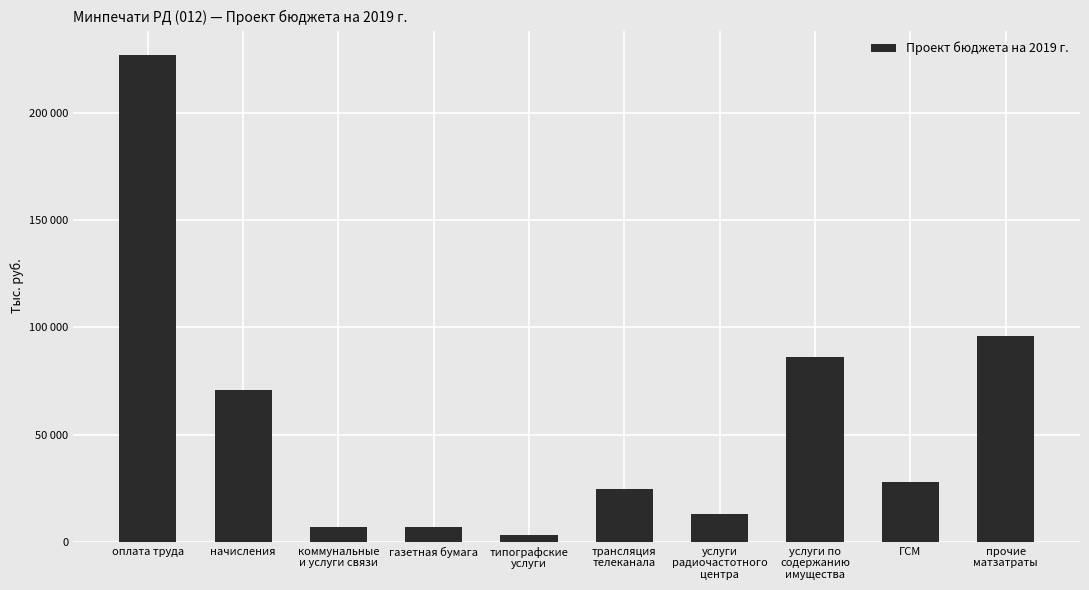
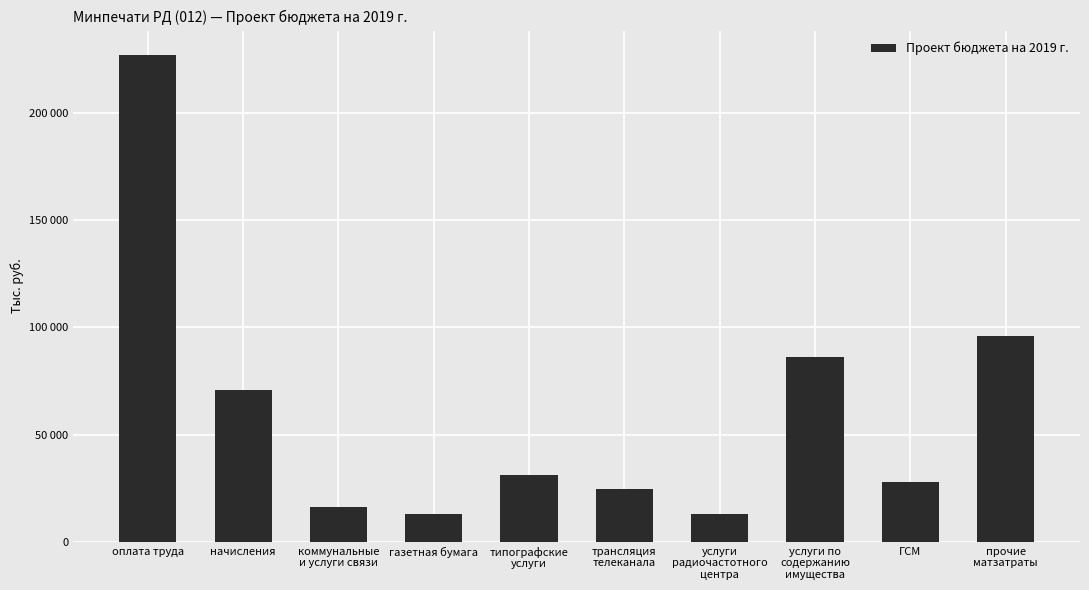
  {
    "оплата труда": 227000,
    "начисления": 71000,
-   "коммунальные и услуги связи": 7000,
-   "газетная бумага": 7000,
-   "типографские услуги": 3000,
+   "коммунальные и услуги связи": 16000,
+   "газетная бумага": 13000,
+   "типографские услуги": 31000,
    "трансляция телеканала": 25000,
    "услуги радиочастотного центра": 13000,
    "услуги по содержанию имущества": 86000,
    "ГСМ": 28000,
    "прочие матзатраты": 96000
  }
